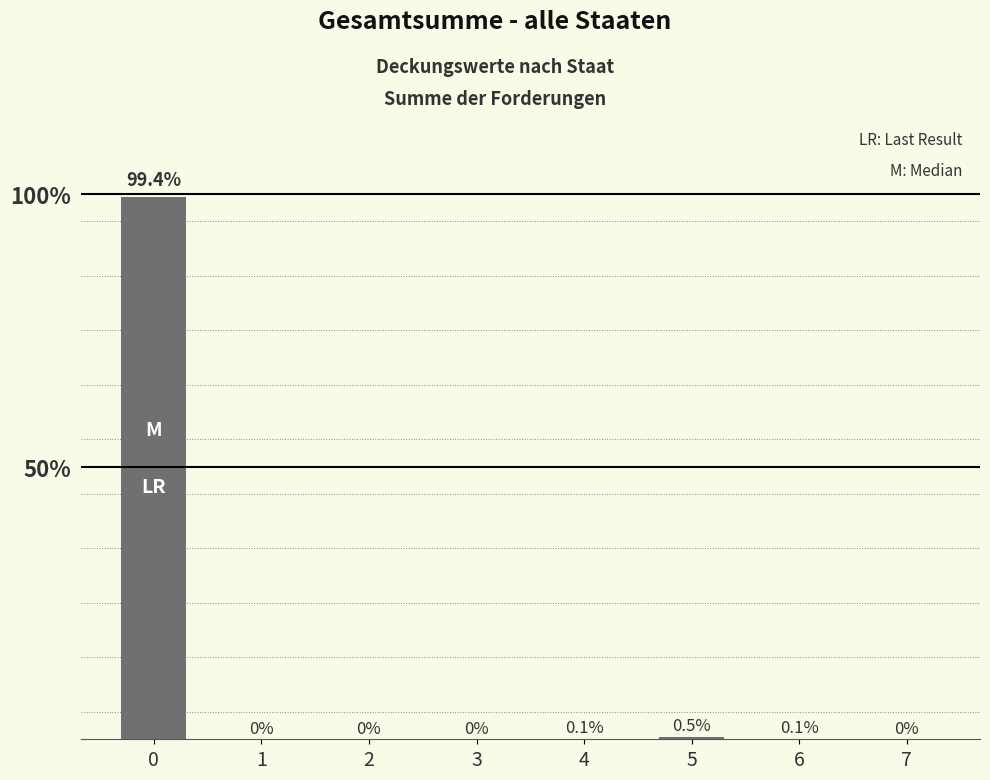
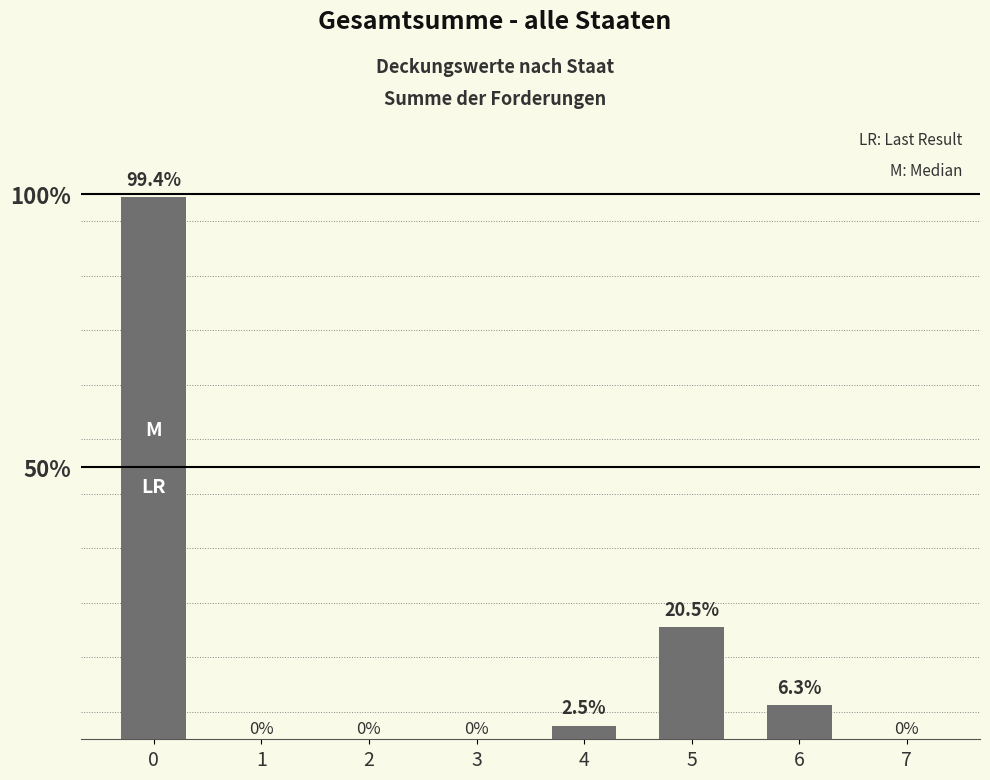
  {
    "0": "99.4%",
    "1": "0%",
    "2": "0%",
    "3": "0%",
-   "4": "0.1%",
-   "5": "0.5%",
-   "6": "0.1%",
+   "4": "2.5%",
+   "5": "20.5%",
+   "6": "6.3%",
    "7": "0%"
  }
